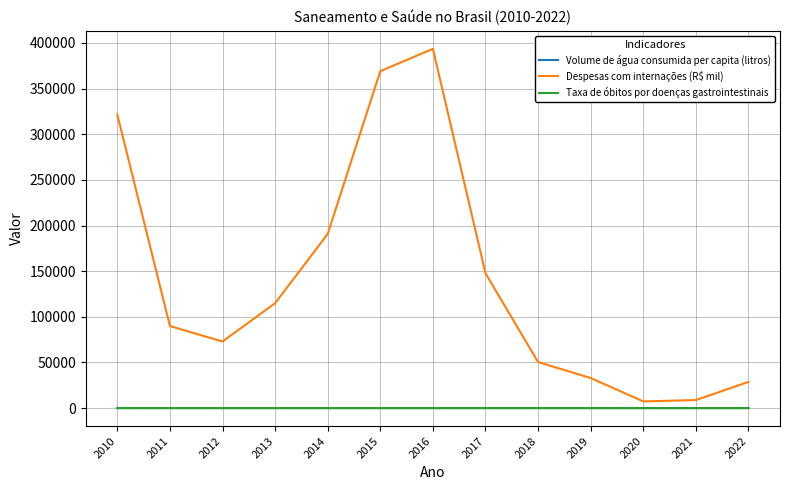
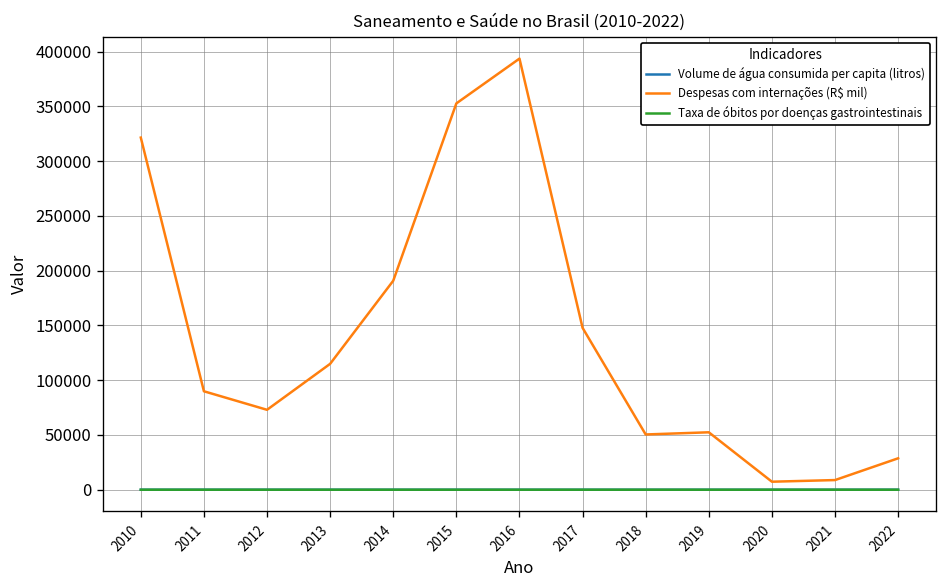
  {
    "Taxa de óbitos por doenças gastrointestinais": {
      "2010": 0,
      "2011": 0,
      "2012": 0,
      "2013": 0,
      "2014": 0,
      "2015": 0,
      "2016": 0,
      "2017": 0,
      "2018": 0,
      "2019": 0,
      "2020": 0,
      "2021": 0,
      "2022": 0
    },
    "Despesas com internações (R$ mil)": {
      "2010": 320000,
      "2011": 90000,
      "2012": 70000,
      "2013": 110000,
      "2014": 190000,
-     "2015": 370000,
+     "2015": 350000,
      "2016": 390000,
      "2017": 150000,
      "2018": 50000,
-     "2019": 30000,
+     "2019": 50000,
      "2020": 10000,
      "2021": 10000,
      "2022": 30000
    }
  }
